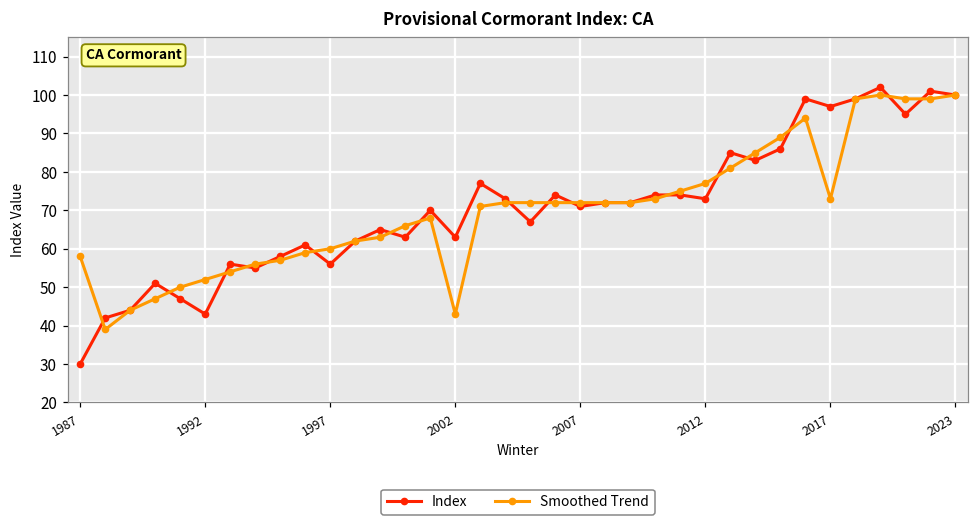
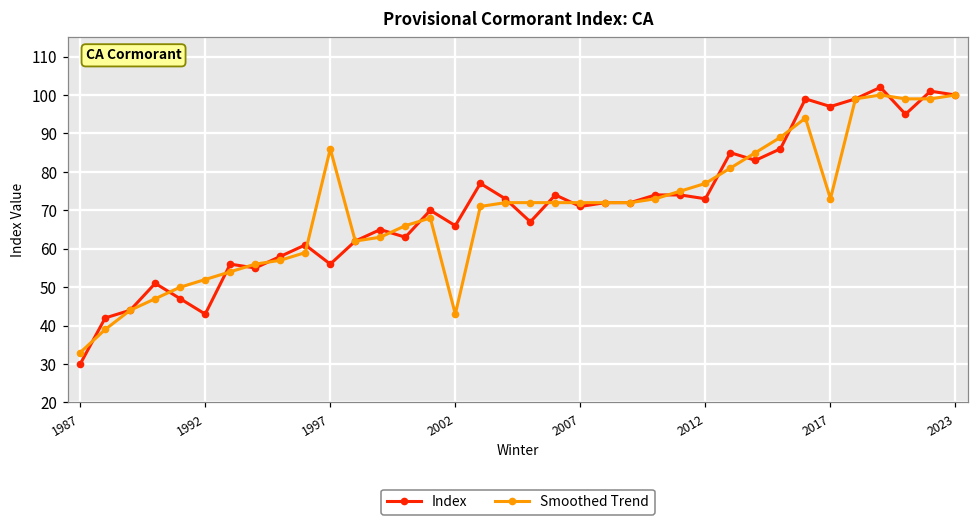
  {
    "Index": {
      "1987": 30,
      "1992": 43,
      "1997": 56,
-     "2002": 63,
+     "2002": 66,
      "2007": 71,
      "2012": 73,
      "2017": 97
    },
    "Smoothed Trend": {
-     "1987": 58,
+     "1987": 33,
      "1992": 52,
-     "1997": 60,
+     "1997": 86,
      "2002": 43,
      "2007": 72,
      "2012": 77,
      "2017": 73
    }
  }
